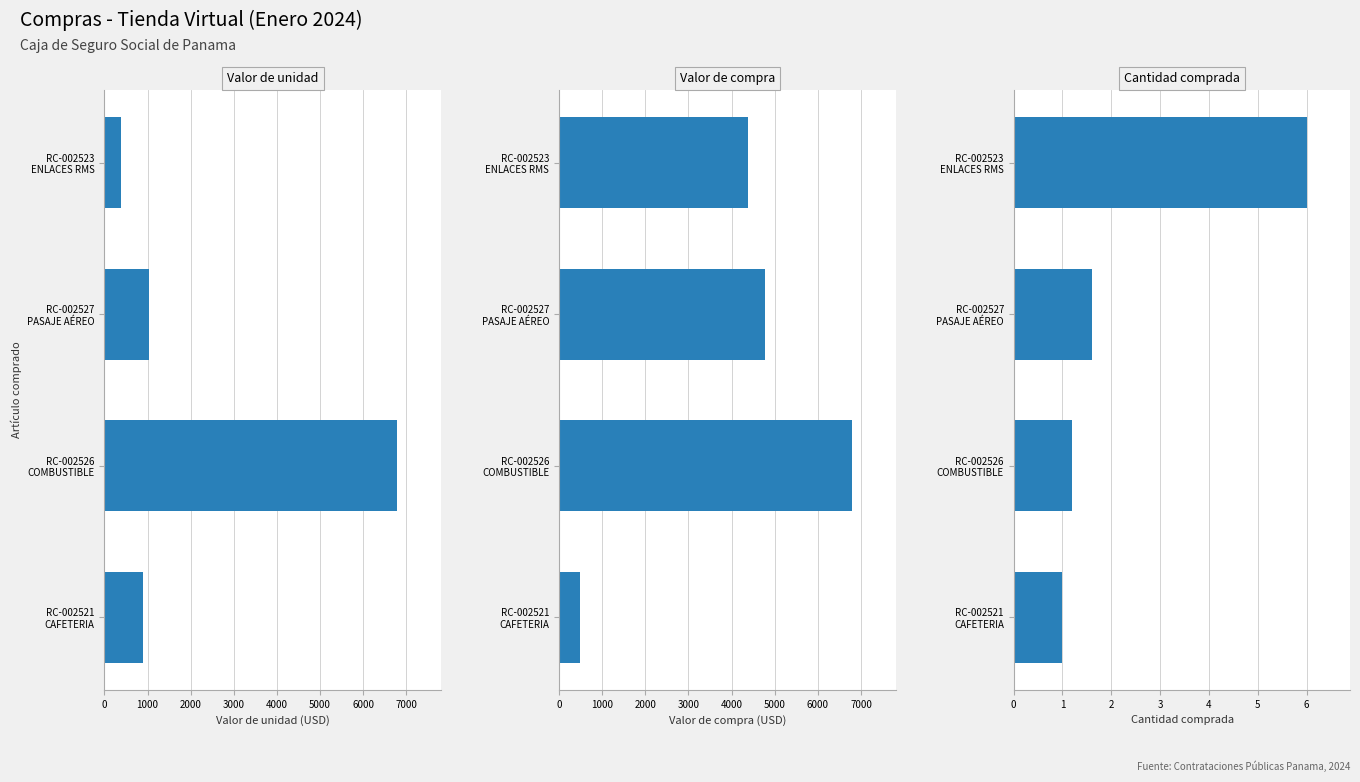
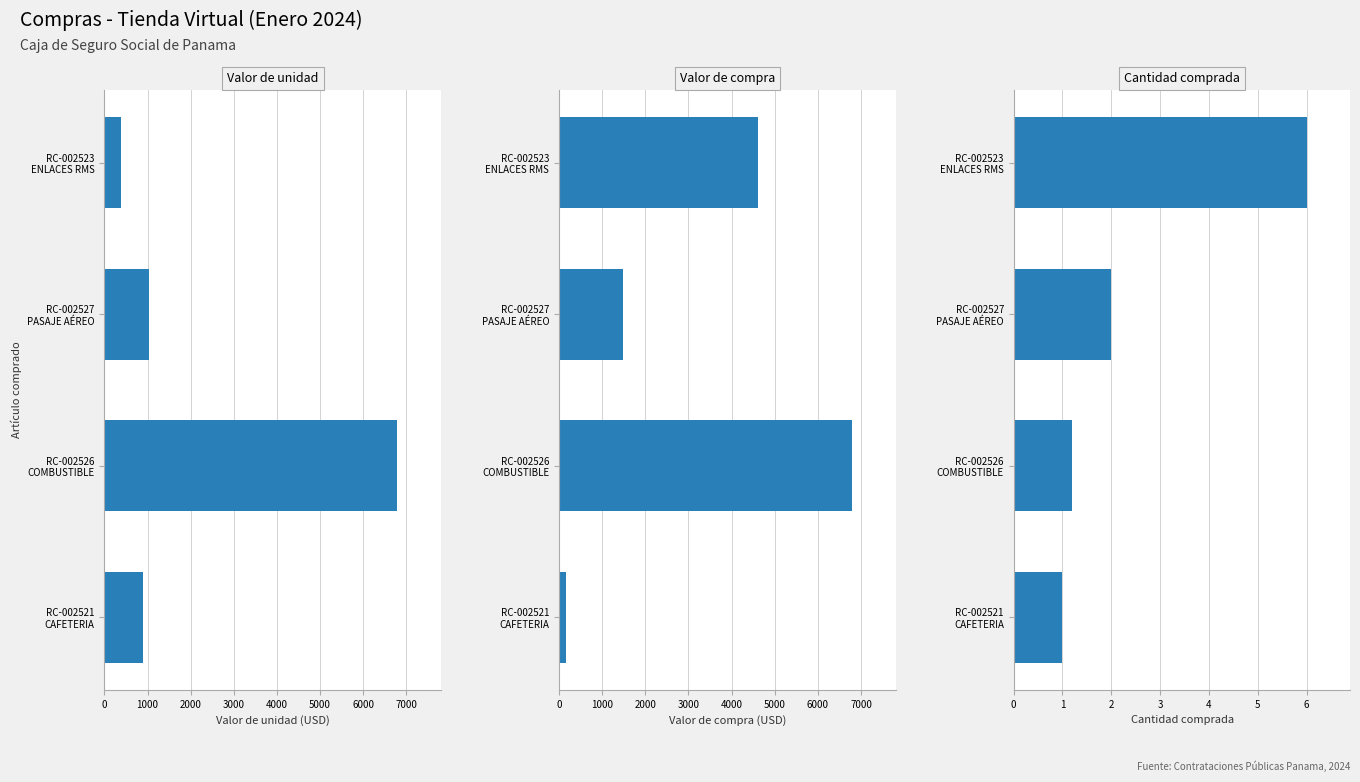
  {
    "Valor de unidad": {
      "RC-002523 ENLACES RMS": 400,
      "RC-002527 PASAJE AÉREO": 1000,
      "RC-002526 COMBUSTIBLE": 6800,
      "RC-002521 CAFETERIA": 900
    },
    "Valor de compra": {
-     "RC-002523 ENLACES RMS": 4400,
-     "RC-002527 PASAJE AÉREO": 4800,
+     "RC-002523 ENLACES RMS": 4600,
+     "RC-002527 PASAJE AÉREO": 1500,
      "RC-002526 COMBUSTIBLE": 6800,
-     "RC-002521 CAFETERIA": 500
+     "RC-002521 CAFETERIA": 200
    },
    "Cantidad comprada": {
      "RC-002523 ENLACES RMS": 6.0,
-     "RC-002527 PASAJE AÉREO": 1.6,
+     "RC-002527 PASAJE AÉREO": 2.0,
      "RC-002526 COMBUSTIBLE": 1.2,
      "RC-002521 CAFETERIA": 1.0
    }
  }
